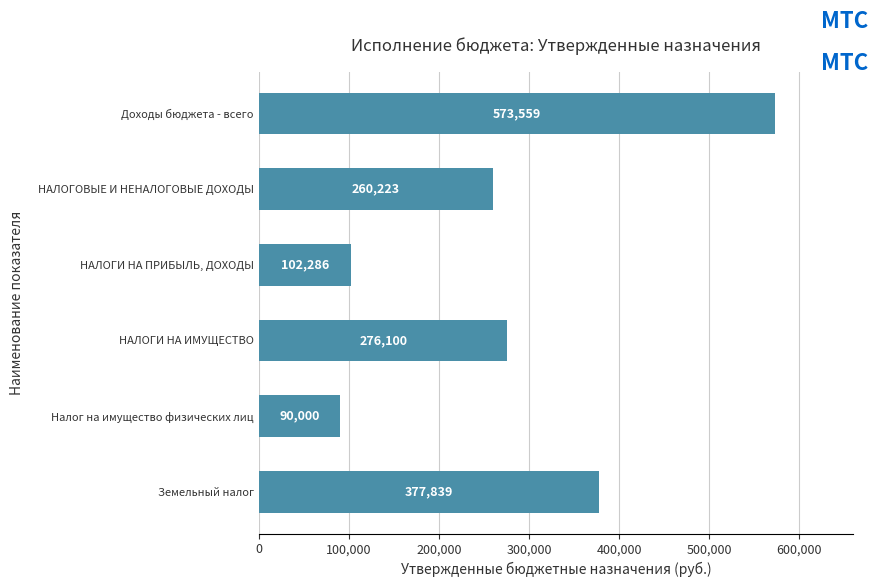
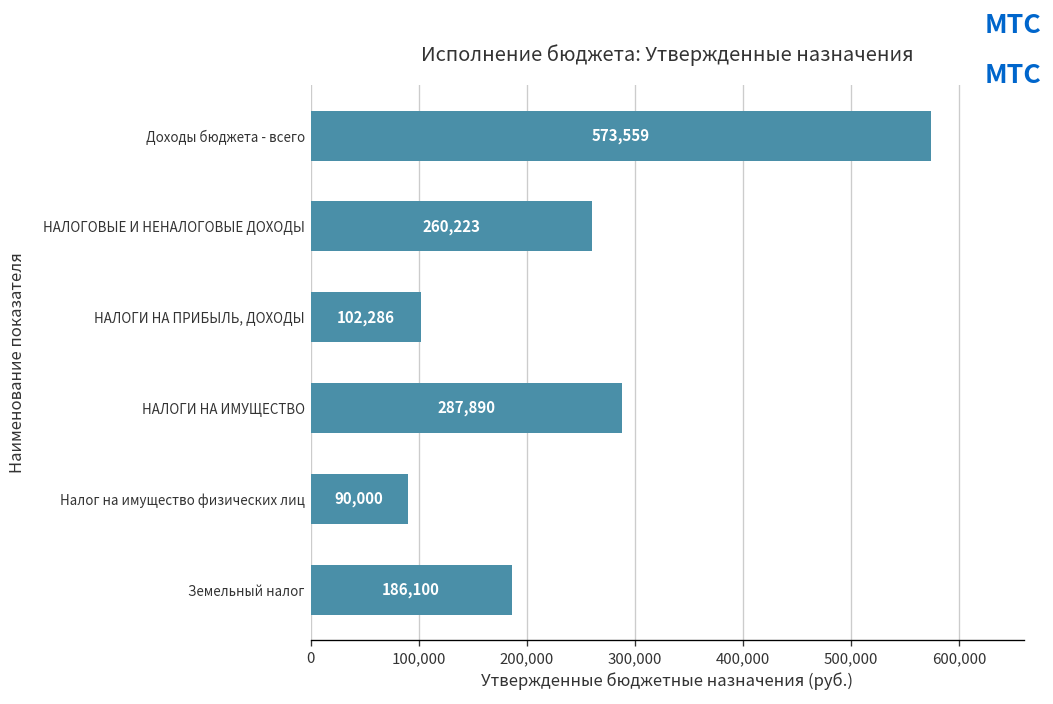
  {
    "Доходы бюджета - всего": "573,559",
    "НАЛОГОВЫЕ И НЕНАЛОГОВЫЕ ДОХОДЫ": "260,223",
    "НАЛОГИ НА ПРИБЫЛЬ, ДОХОДЫ": "102,286",
-   "НАЛОГИ НА ИМУЩЕСТВО": "276,100",
+   "НАЛОГИ НА ИМУЩЕСТВО": "287,890",
    "Налог на имущество физических лиц": "90,000",
-   "Земельный налог": "377,839"
+   "Земельный налог": "186,100"
  }
